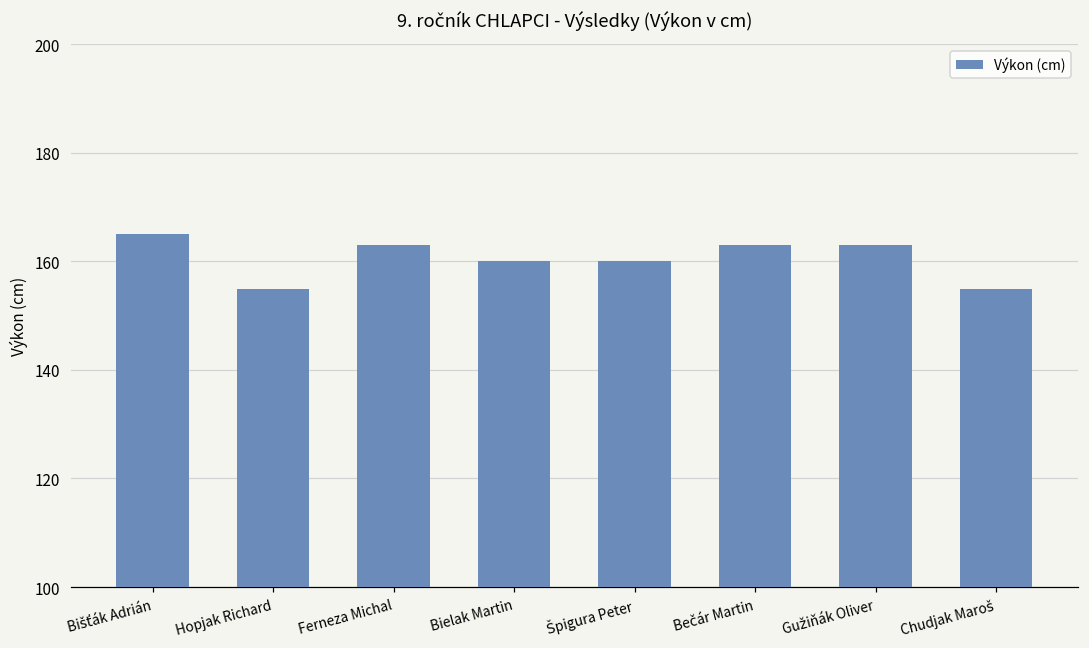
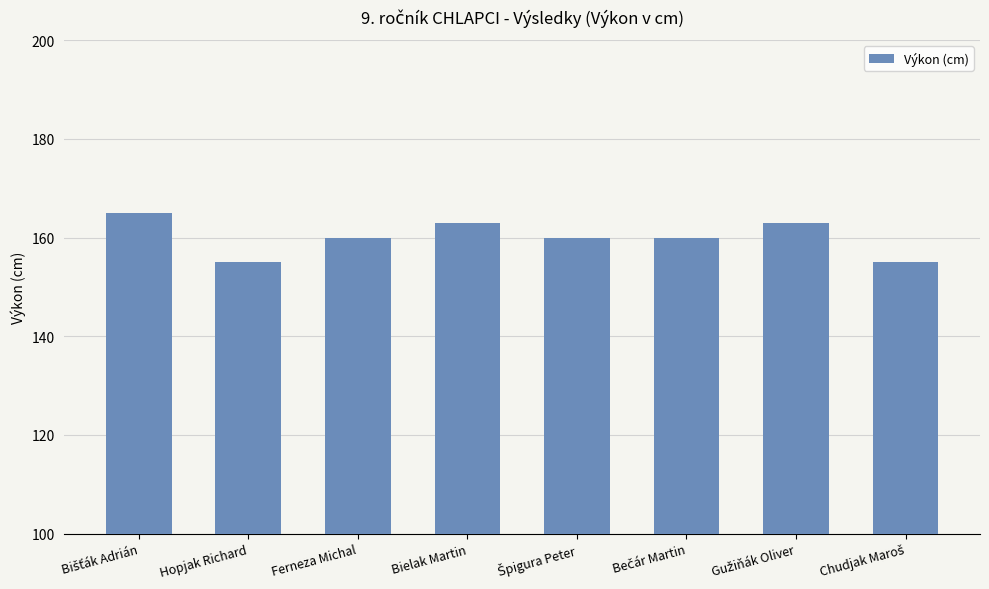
  {
    "Bišťák Adrián": 165,
    "Hopjak Richard": 155,
-   "Ferneza Michal": 163,
-   "Bielak Martin": 160,
+   "Ferneza Michal": 160,
+   "Bielak Martin": 163,
    "Špigura Peter": 160,
-   "Bečár Martin": 163,
+   "Bečár Martin": 160,
    "Gužiňák Oliver": 163,
    "Chudjak Maroš": 155
  }
